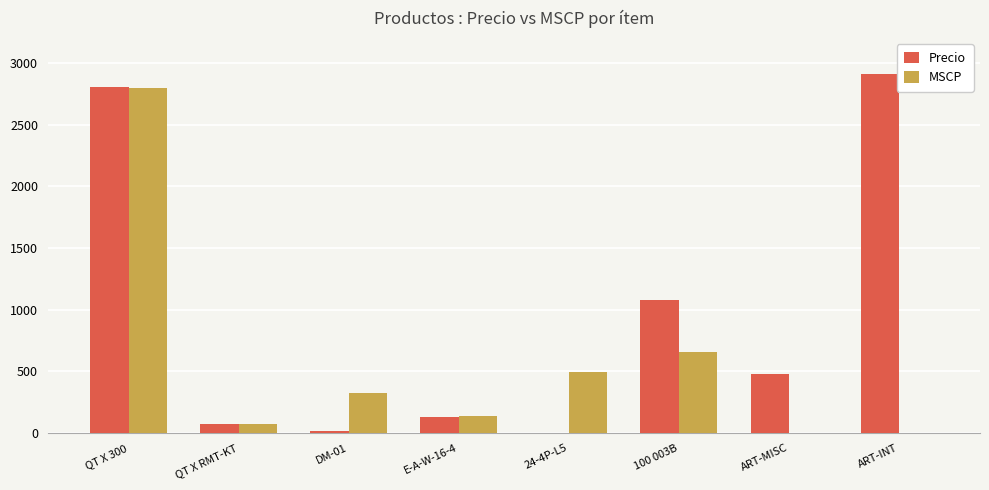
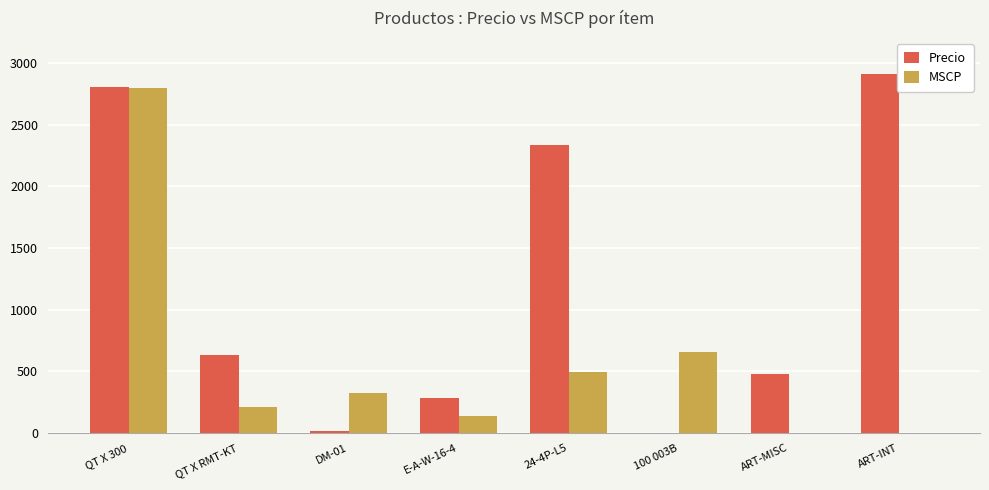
  {
    "Precio": {
      "QT X 300": 2810,
-     "QT X RMT-KT": 70,
-     "E-A-W-16-4": 130,
-     "24-4P-L5": 0,
-     "100 003B": 1080,
+     "QT X RMT-KT": 630,
+     "E-A-W-16-4": 290,
+     "24-4P-L5": 2340,
+     "100 003B": 0,
      "ART-MISC": 480,
      "ART-INT": 2910
    },
    "MSCP": {
      "QT X 300": 2800,
-     "QT X RMT-KT": 70,
+     "QT X RMT-KT": 210,
      "DM-01": 330,
      "E-A-W-16-4": 140,
      "24-4P-L5": 500,
      "100 003B": 650,
      "ART-MISC": 0,
      "ART-INT": 0
    }
  }
